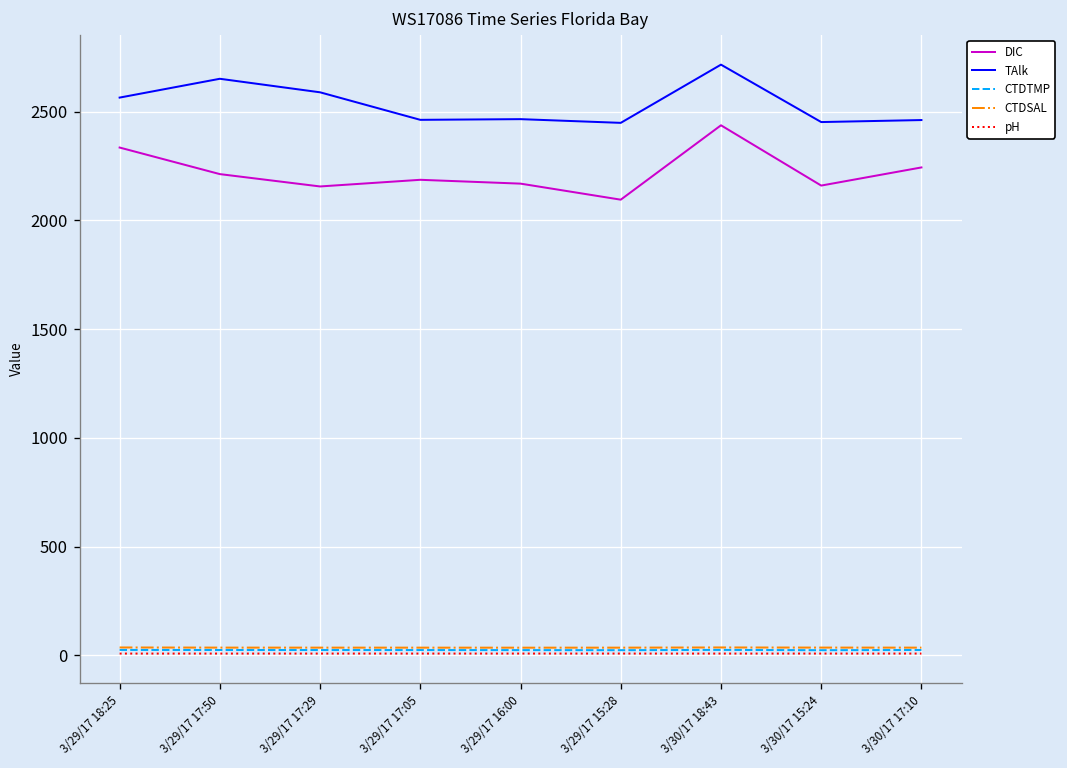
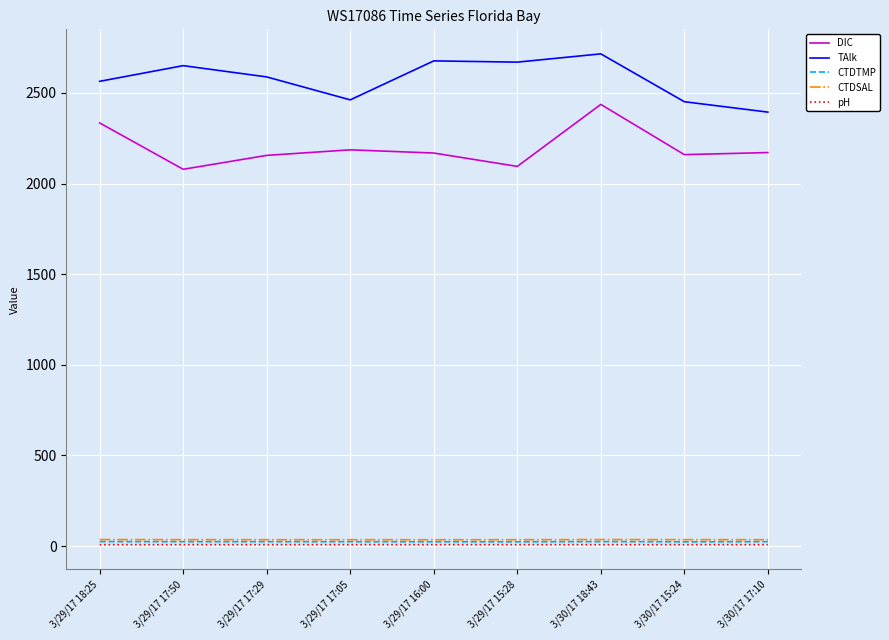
  {
    "DIC": {
      "3/29/17 18:25": 2330,
-     "3/29/17 17:50": 2210,
+     "3/29/17 17:50": 2080,
      "3/29/17 17:29": 2160,
      "3/29/17 17:05": 2190,
      "3/29/17 16:00": 2170,
      "3/29/17 15:28": 2090,
      "3/30/17 18:43": 2440,
      "3/30/17 15:24": 2160,
-     "3/30/17 17:10": 2240
+     "3/30/17 17:10": 2170
    },
    "TAlk": {
      "3/29/17 18:25": 2560,
      "3/29/17 17:50": 2650,
      "3/29/17 17:29": 2590,
      "3/29/17 17:05": 2460,
-     "3/29/17 16:00": 2470,
-     "3/29/17 15:28": 2450,
+     "3/29/17 16:00": 2680,
+     "3/29/17 15:28": 2670,
      "3/30/17 18:43": 2720,
      "3/30/17 15:24": 2450,
-     "3/30/17 17:10": 2460
+     "3/30/17 17:10": 2390
    },
    "pH": {
      "3/29/17 18:25": 10,
      "3/29/17 17:50": 10,
      "3/29/17 17:29": 10,
      "3/29/17 17:05": 10,
      "3/29/17 16:00": 10,
      "3/29/17 15:28": 10,
      "3/30/17 18:43": 10,
      "3/30/17 15:24": 10,
      "3/30/17 17:10": 10
    }
  }
